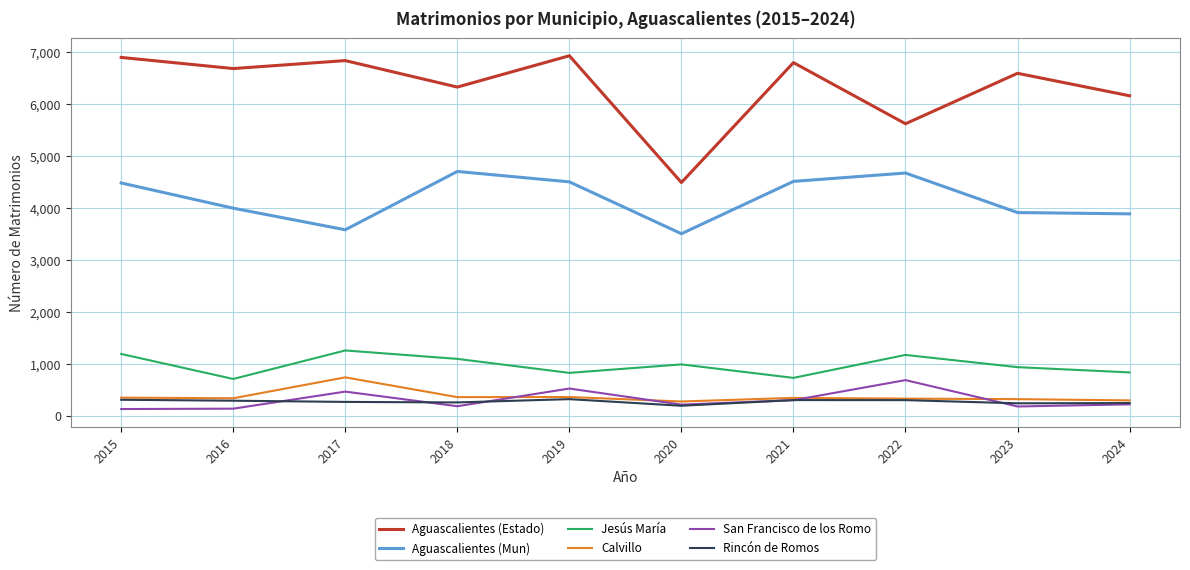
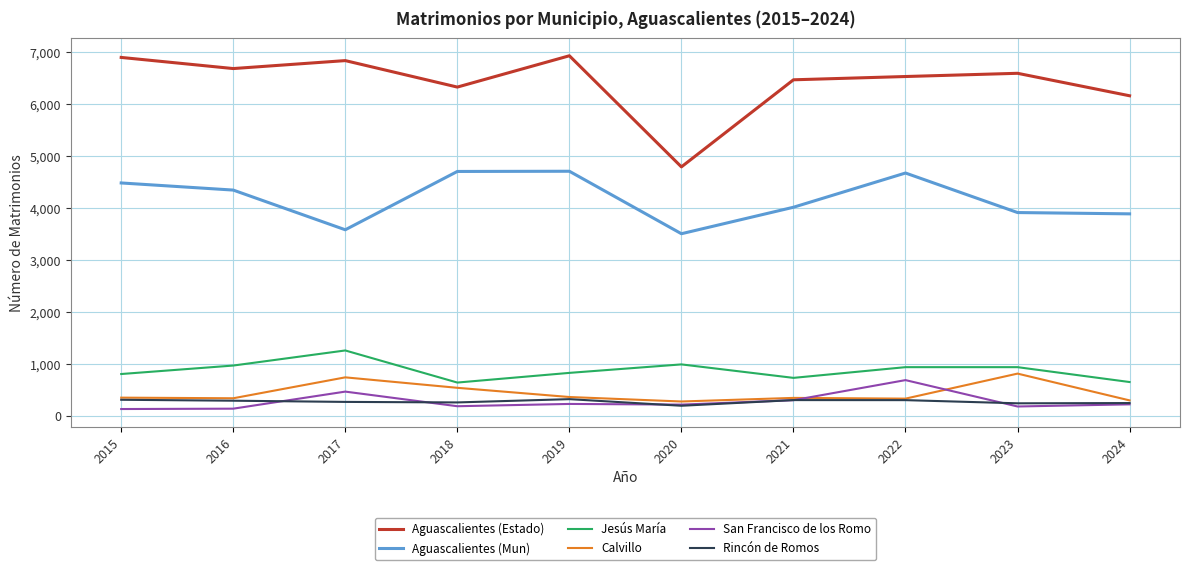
  {
    "Aguascalientes (Estado)": {
      "2015": "6,900",
      "2016": "6,700",
      "2017": "6,800",
      "2018": "6,300",
      "2019": "6,900",
-     "2020": "4,500",
-     "2021": "6,800",
-     "2022": "5,600",
+     "2020": "4,800",
+     "2021": "6,500",
+     "2022": "6,500",
      "2023": "6,600",
      "2024": "6,200"
    },
    "Aguascalientes (Mun)": {
      "2015": "4,500",
-     "2016": "4,000",
+     "2016": "4,300",
      "2017": "3,600",
      "2018": "4,700",
-     "2019": "4,500",
+     "2019": "4,700",
      "2020": "3,500",
-     "2021": "4,500",
+     "2021": "4,000",
      "2022": "4,700",
      "2023": "3,900",
      "2024": "3,900"
    },
    "Jesús María": {
-     "2015": "1,200",
-     "2016": "700",
+     "2015": "800",
+     "2016": "1,000",
      "2017": "1,300",
-     "2018": "1,100",
+     "2018": "600",
      "2019": "800",
      "2020": "1,000",
      "2021": "700",
-     "2022": "1,200",
+     "2022": "900",
      "2023": "900",
-     "2024": "800"
+     "2024": "700"
    },
    "Calvillo": {
      "2017": "700",
-     "2018": "400",
+     "2018": "500",
      "2020": "300",
-     "2023": "300",
+     "2023": "800",
      "2024": "300"
    },
    "San Francisco de los Romo": {
      "2015": "100",
      "2016": "100",
      "2017": "500",
      "2018": "200",
-     "2019": "500",
+     "2019": "200",
      "2022": "700",
      "2023": "200"
    },
    "Rincón de Romos": {
      "2017": "300",
      "2018": "300",
      "2023": "200"
    }
  }
